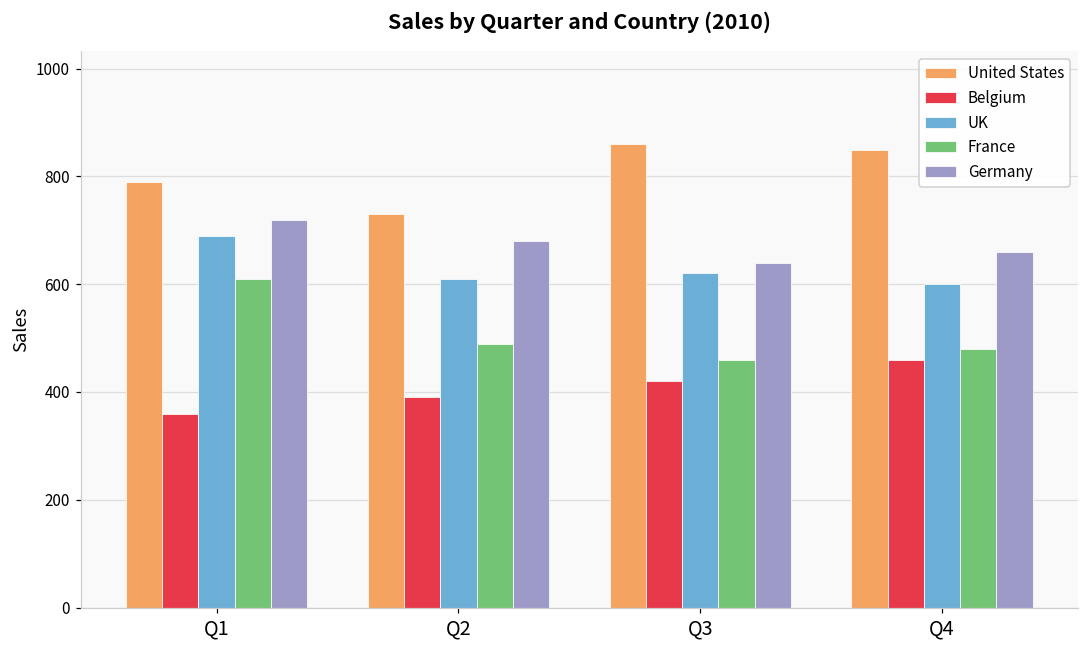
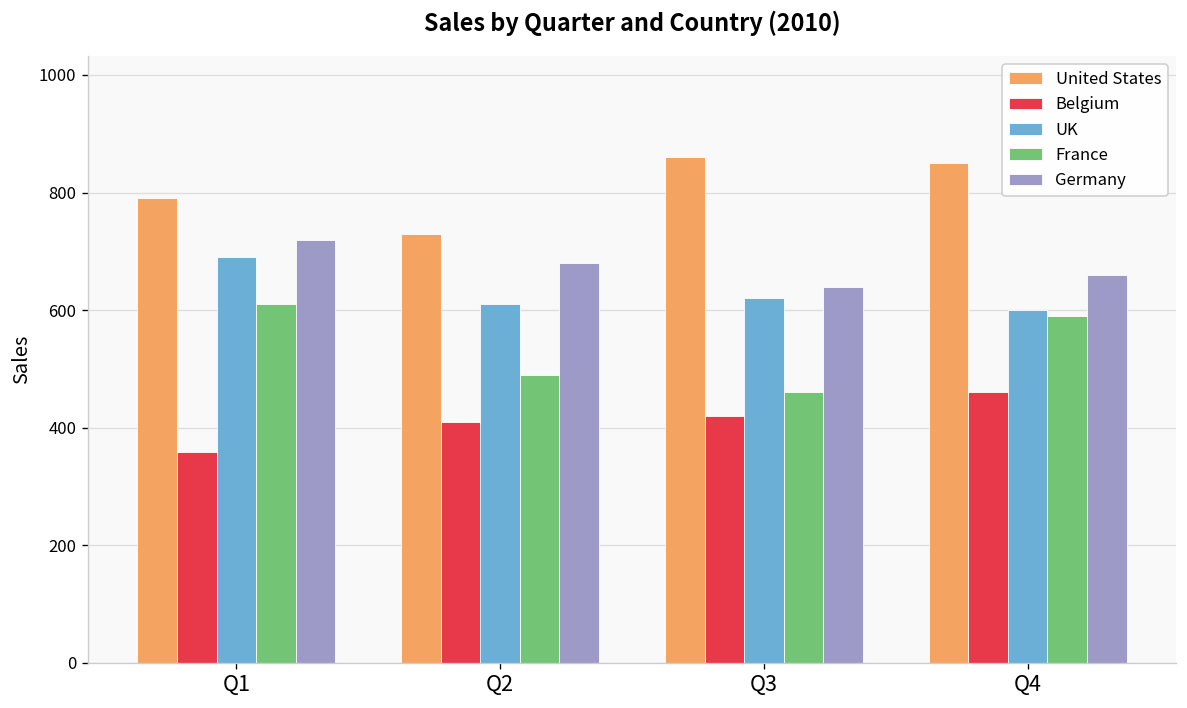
  {
    "United States": {
      "Q1": 790,
      "Q2": 730,
      "Q3": 860,
      "Q4": 850
    },
    "Belgium": {
      "Q1": 360,
-     "Q2": 390,
+     "Q2": 410,
      "Q3": 420,
      "Q4": 460
    },
    "France": {
      "Q1": 610,
      "Q2": 490,
      "Q3": 460,
-     "Q4": 480
+     "Q4": 590
    }
  }
